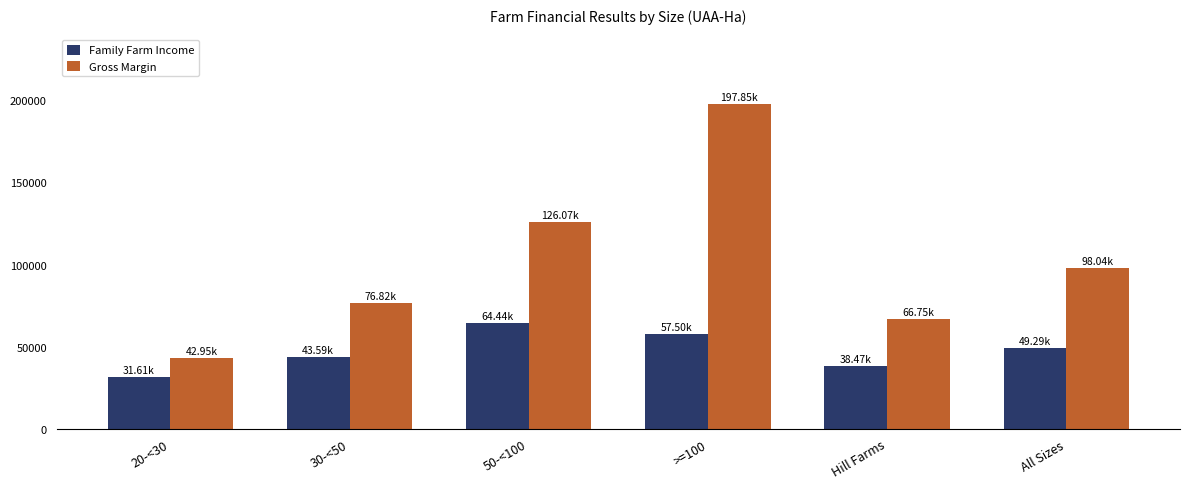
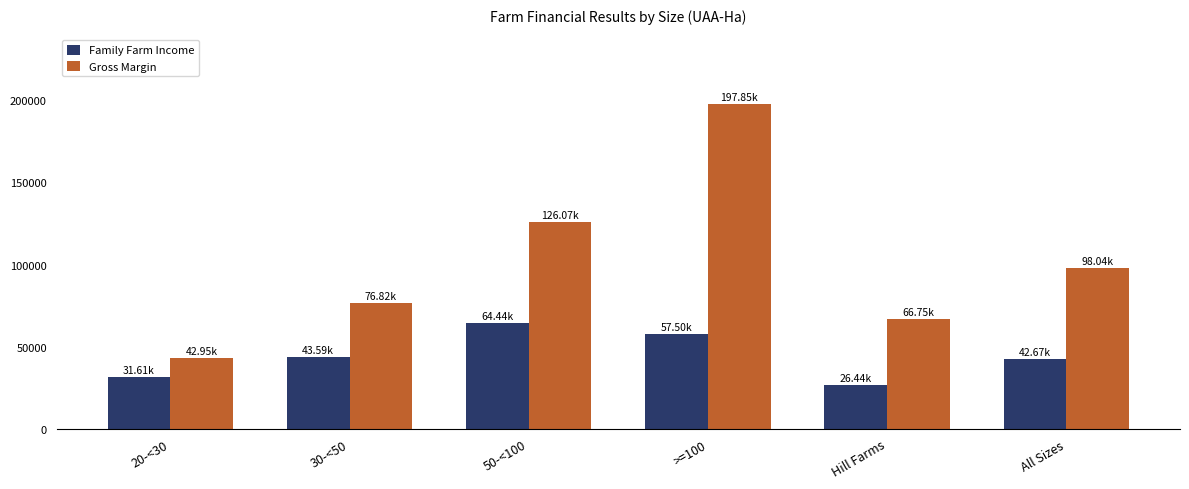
  {
    "Family Farm Income": {
      "20-<30": "31.61k",
      "30-<50": "43.59k",
      "50-<100": "64.44k",
      ">=100": "57.50k",
-     "Hill Farms": "38.47k",
-     "All Sizes": "49.29k"
+     "Hill Farms": "26.44k",
+     "All Sizes": "42.67k"
    },
    "Gross Margin": {
      "20-<30": "42.95k",
      "30-<50": "76.82k",
      "50-<100": "126.07k",
      ">=100": "197.85k",
      "Hill Farms": "66.75k",
      "All Sizes": "98.04k"
    }
  }
